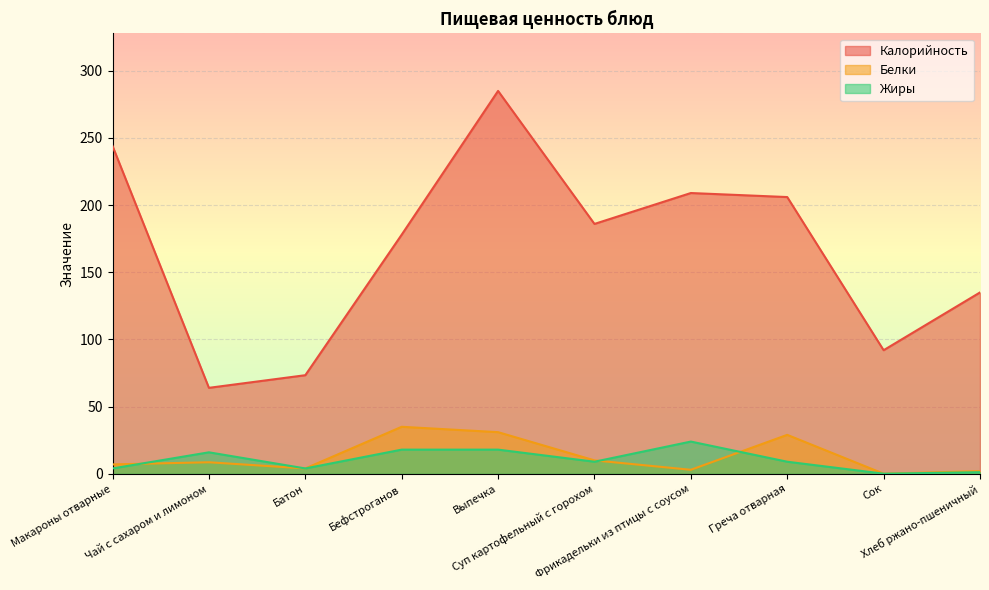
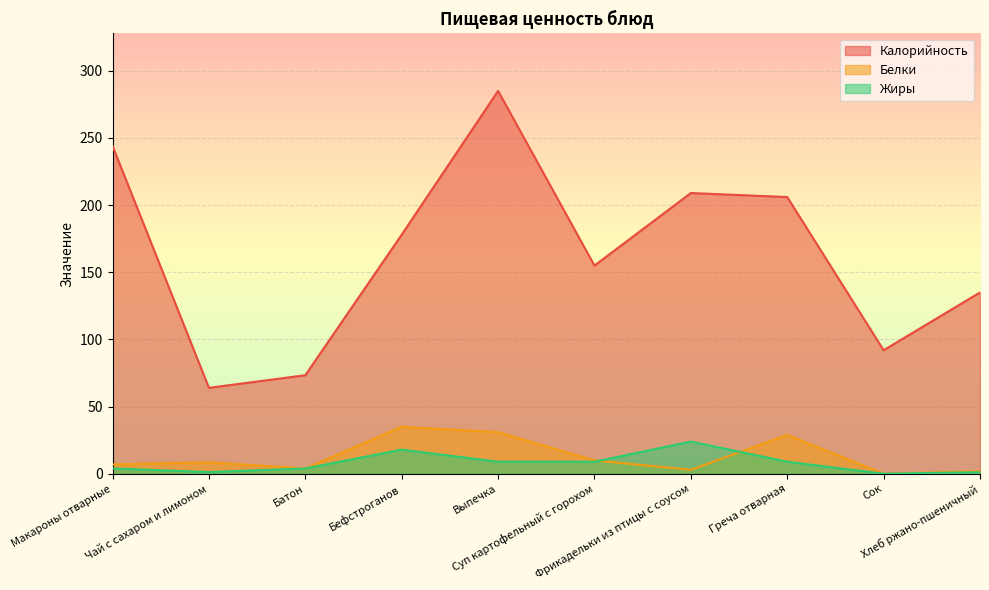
  {
    "Калорийность": {
      "Макароны отварные": 244,
      "Чай с сахаром и лимоном": 64,
      "Батон": 73,
      "Бефстроганов": 178,
      "Выпечка": 285,
-     "Суп картофельный с горохом": 186,
+     "Суп картофельный с горохом": 155,
      "Фрикадельки из птицы с соусом": 209,
      "Греча отварная": 206,
      "Сок": 92,
      "Хлеб ржано-пшеничный": 135
    },
    "Белки": {
      "Макароны отварные": 7,
      "Чай с сахаром и лимоном": 9,
      "Бефстроганов": 35,
      "Выпечка": 31,
      "Фрикадельки из птицы с соусом": 3,
      "Греча отварная": 29
    },
    "Жиры": {
      "Макароны отварные": 4,
-     "Чай с сахаром и лимоном": 16,
+     "Чай с сахаром и лимоном": 1,
      "Бефстроганов": 18,
-     "Выпечка": 18,
+     "Выпечка": 9,
      "Фрикадельки из птицы с соусом": 24,
      "Греча отварная": 9
    }
  }
